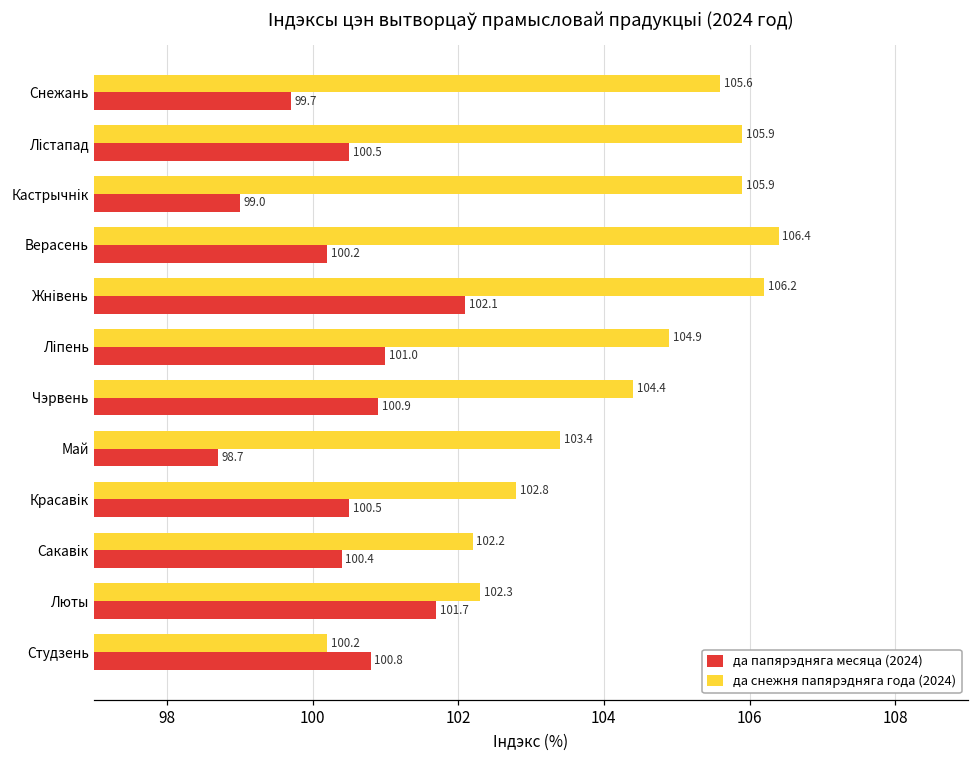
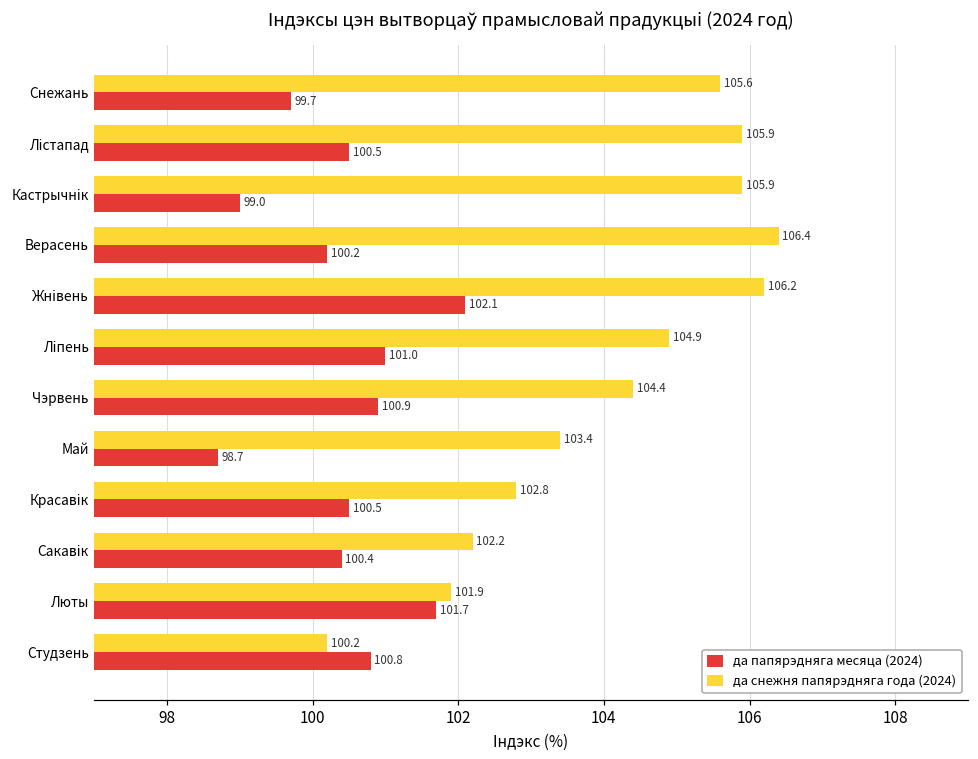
  {
    "да папярэдняга месяца (2024)": {
      "Снежань": 99.7,
      "Лістапад": 100.5,
      "Кастрычнік": 99.0,
      "Верасень": 100.2,
      "Жнівень": 102.1,
      "Ліпень": 101.0,
      "Чэрвень": 100.9,
      "Май": 98.7,
      "Красавік": 100.5,
      "Сакавік": 100.4,
      "Люты": 101.7,
      "Студзень": 100.8
    },
    "да снежня папярэдняга года (2024)": {
      "Снежань": 105.6,
      "Лістапад": 105.9,
      "Кастрычнік": 105.9,
      "Верасень": 106.4,
      "Жнівень": 106.2,
      "Ліпень": 104.9,
      "Чэрвень": 104.4,
      "Май": 103.4,
      "Красавік": 102.8,
      "Сакавік": 102.2,
-     "Люты": 102.3,
+     "Люты": 101.9,
      "Студзень": 100.2
    }
  }
